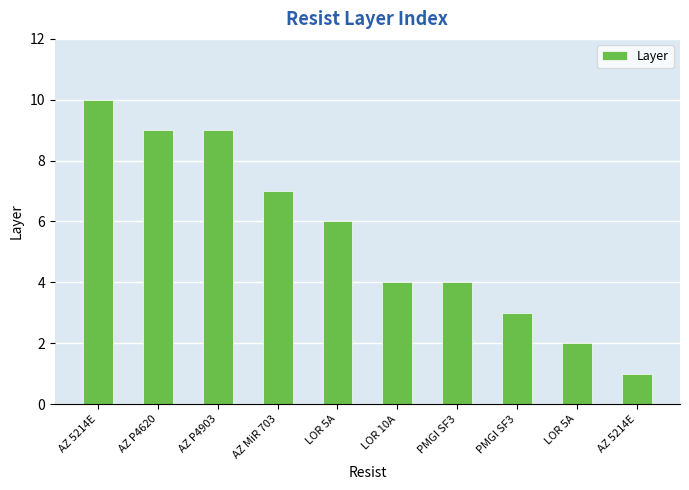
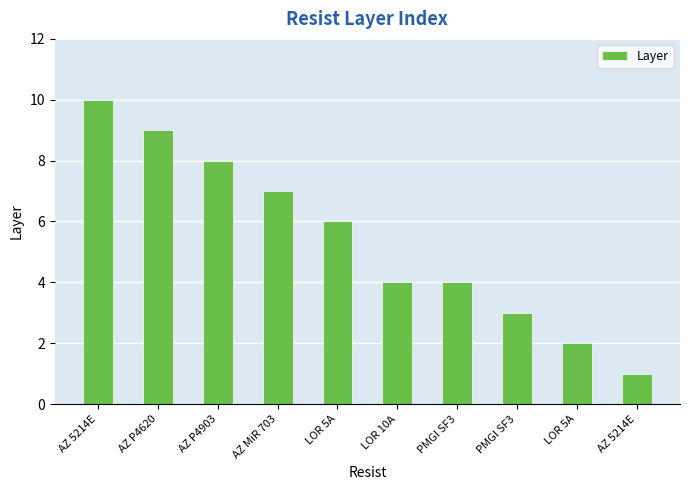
  {
    "AZ P4620": 9,
-   "AZ P4903": 9,
+   "AZ P4903": 8,
    "AZ MiR 703": 7,
    "LOR 10A": 4
  }
